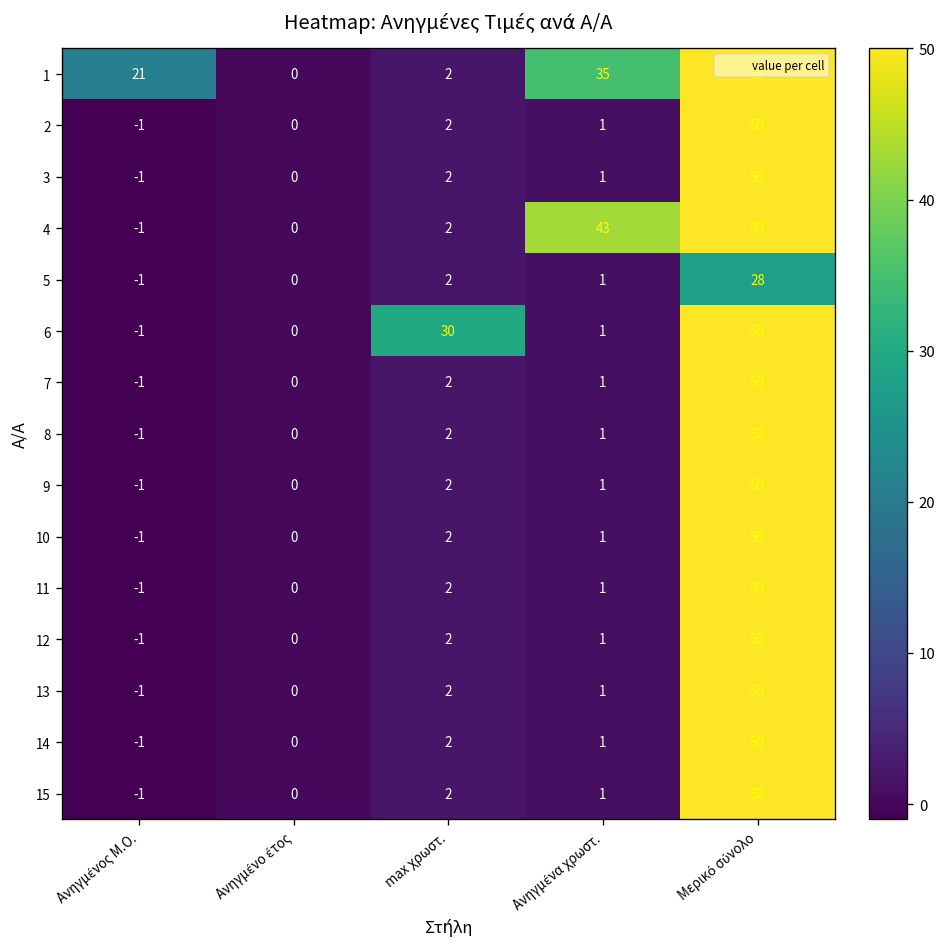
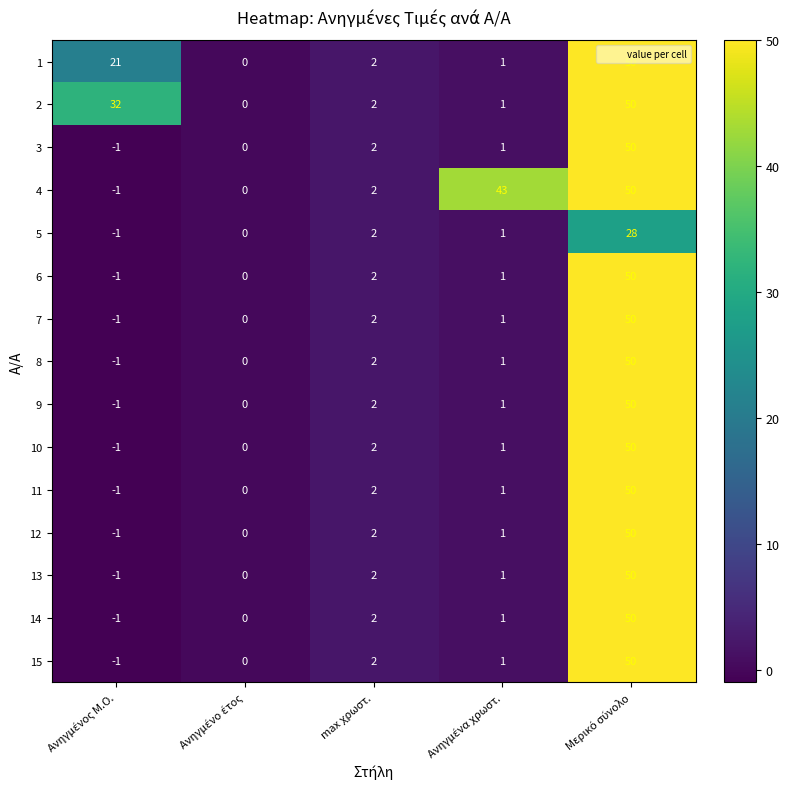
  {
    "1": {
      "Ανηγμένος Μ.Ο.": 21,
      "Ανηγμένο έτος": 0,
      "max χρωστ.": 2,
-     "Ανηγμένα χρωστ.": 35
+     "Ανηγμένα χρωστ.": 1
    },
    "2": {
-     "Ανηγμένος Μ.Ο.": -1,
+     "Ανηγμένος Μ.Ο.": 32,
      "Ανηγμένο έτος": 0,
      "max χρωστ.": 2,
      "Ανηγμένα χρωστ.": 1
    },
    "3": {
      "Ανηγμένος Μ.Ο.": -1,
      "Ανηγμένο έτος": 0,
      "max χρωστ.": 2,
      "Ανηγμένα χρωστ.": 1
    },
    "4": {
      "Ανηγμένος Μ.Ο.": -1,
      "Ανηγμένο έτος": 0,
      "max χρωστ.": 2,
      "Ανηγμένα χρωστ.": 43
    },
    "5": {
      "Ανηγμένος Μ.Ο.": -1,
      "Ανηγμένο έτος": 0,
      "max χρωστ.": 2,
      "Ανηγμένα χρωστ.": 1,
      "Μερικό σύνολο": 28
    },
    "6": {
      "Ανηγμένος Μ.Ο.": -1,
      "Ανηγμένο έτος": 0,
-     "max χρωστ.": 30,
+     "max χρωστ.": 2,
      "Ανηγμένα χρωστ.": 1
    },
    "7": {
      "Ανηγμένος Μ.Ο.": -1,
      "Ανηγμένο έτος": 0,
      "max χρωστ.": 2,
      "Ανηγμένα χρωστ.": 1
    },
    "8": {
      "Ανηγμένος Μ.Ο.": -1,
      "Ανηγμένο έτος": 0,
      "max χρωστ.": 2,
      "Ανηγμένα χρωστ.": 1
    },
    "9": {
      "Ανηγμένος Μ.Ο.": -1,
      "Ανηγμένο έτος": 0,
      "max χρωστ.": 2,
      "Ανηγμένα χρωστ.": 1
    },
    "10": {
      "Ανηγμένος Μ.Ο.": -1,
      "Ανηγμένο έτος": 0,
      "max χρωστ.": 2,
      "Ανηγμένα χρωστ.": 1
    },
    "11": {
      "Ανηγμένος Μ.Ο.": -1,
      "Ανηγμένο έτος": 0,
      "max χρωστ.": 2,
      "Ανηγμένα χρωστ.": 1
    },
    "12": {
      "Ανηγμένος Μ.Ο.": -1,
      "Ανηγμένο έτος": 0,
      "max χρωστ.": 2,
      "Ανηγμένα χρωστ.": 1
    },
    "13": {
      "Ανηγμένος Μ.Ο.": -1,
      "Ανηγμένο έτος": 0,
      "max χρωστ.": 2,
      "Ανηγμένα χρωστ.": 1
    },
    "14": {
      "Ανηγμένος Μ.Ο.": -1,
      "Ανηγμένο έτος": 0,
      "max χρωστ.": 2,
      "Ανηγμένα χρωστ.": 1
    },
    "15": {
      "Ανηγμένος Μ.Ο.": -1,
      "Ανηγμένο έτος": 0,
      "max χρωστ.": 2,
      "Ανηγμένα χρωστ.": 1
    }
  }
